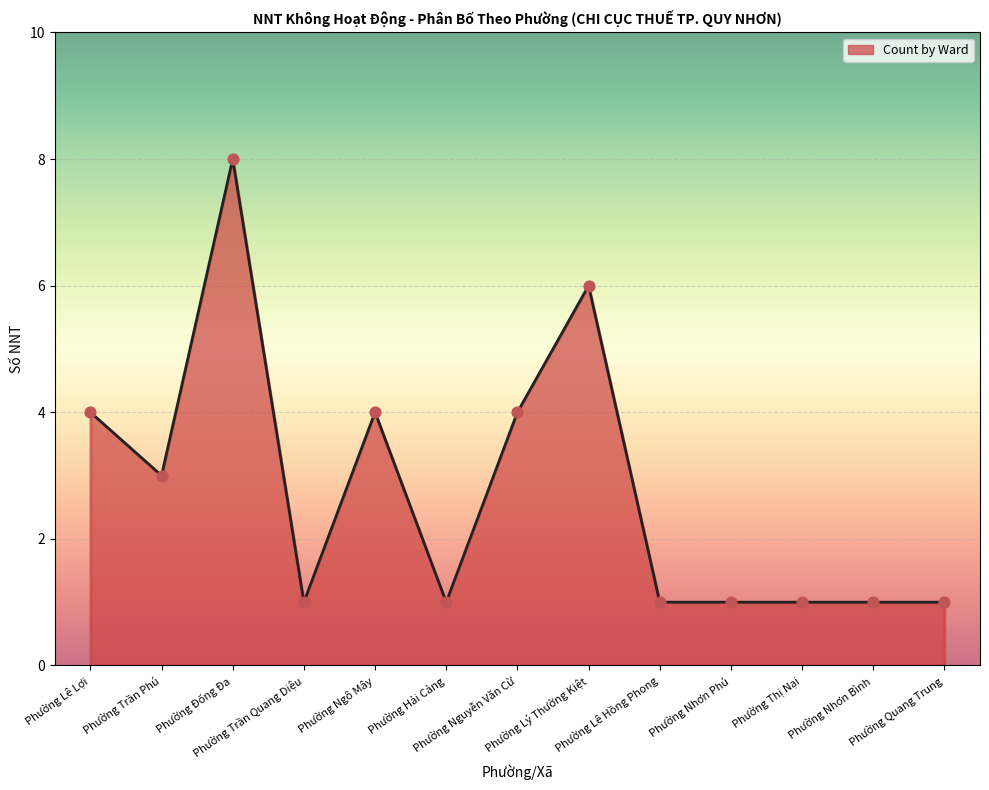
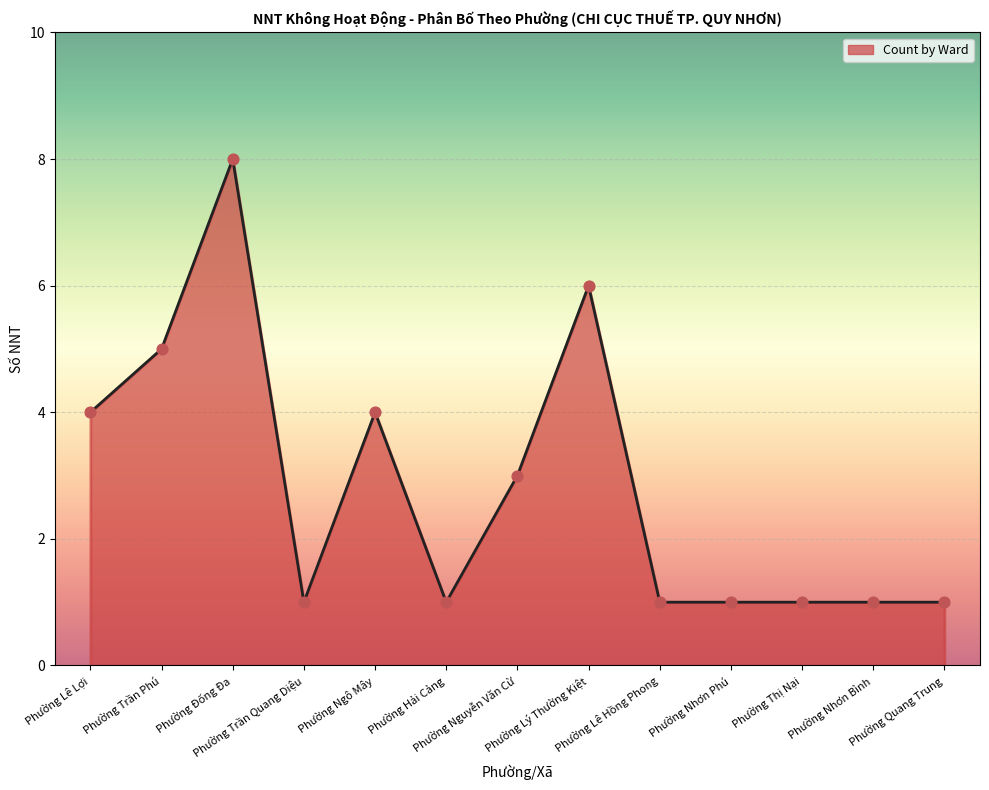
  {
    "Phường Lê Lợi": 4,
-   "Phường Trần Phú": 3,
+   "Phường Trần Phú": 5,
    "Phường Đống Đa": 8,
    "Phường Trần Quang Diệu": 1,
    "Phường Ngô Mây": 4,
    "Phường Hải Cảng": 1,
-   "Phường Nguyễn Văn Cừ": 4,
+   "Phường Nguyễn Văn Cừ": 3,
    "Phường Lý Thường Kiệt": 6,
    "Phường Lê Hồng Phong": 1,
    "Phường Nhơn Phú": 1,
    "Phường Thị Nại": 1,
    "Phường Nhơn Bình": 1,
    "Phường Quang Trung": 1
  }
